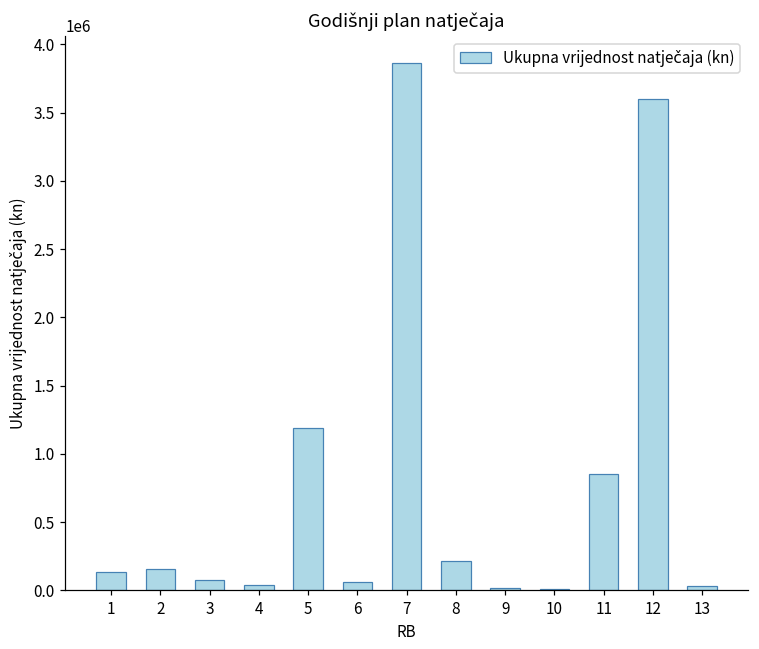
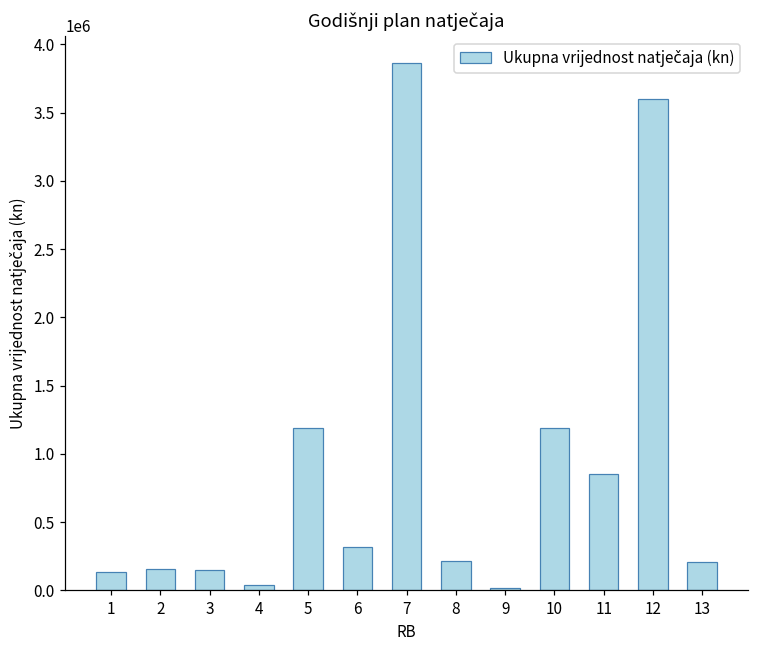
  {
    "1": 140000,
    "2": 160000,
-   "3": 80000,
+   "3": 150000,
    "4": 40000,
    "5": 1190000,
-   "6": 60000,
+   "6": 320000,
    "7": 3870000,
    "8": 210000,
-   "10": 10000,
+   "10": 1190000,
    "11": 850000,
    "12": 3600000,
-   "13": 30000
+   "13": 210000
  }
